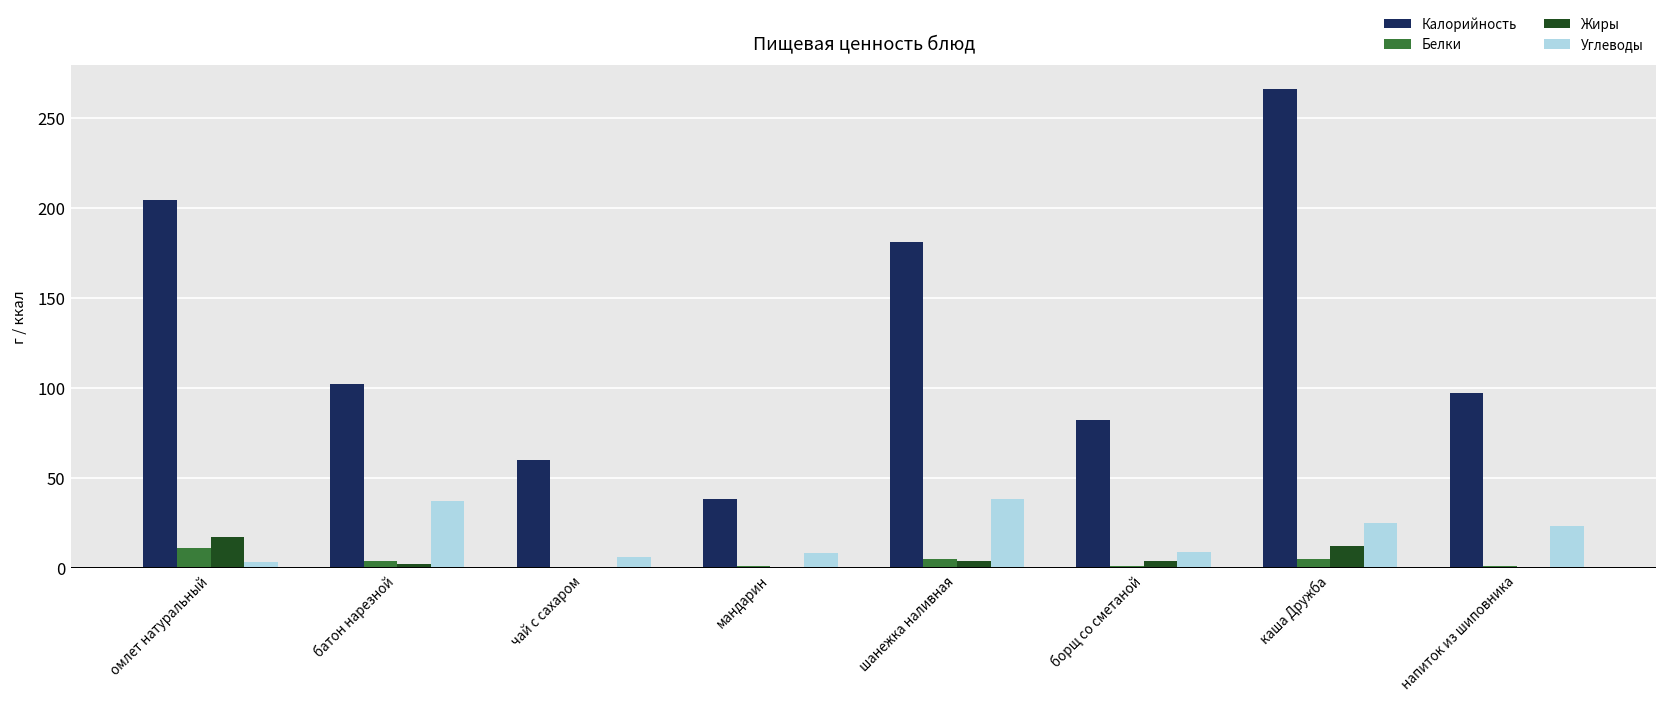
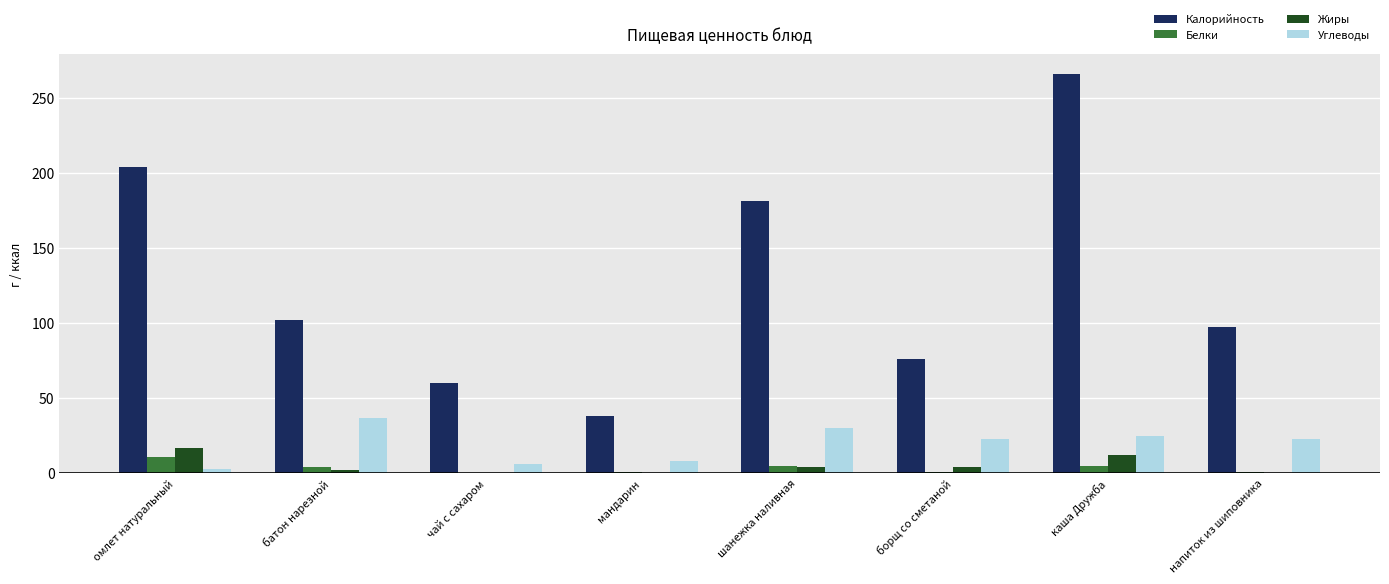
  {
    "Калорийность": {
      "омлет натуральный": 204,
      "батон нарезной": 102,
      "чай с сахаром": 60,
      "мандарин": 38,
      "шанежка наливная": 181,
-     "борщ со сметаной": 82,
+     "борщ со сметаной": 76,
      "каша Дружба": 266,
      "напиток из шиповника": 97
    },
    "Углеводы": {
      "омлет натуральный": 3,
      "батон нарезной": 37,
      "чай с сахаром": 6,
      "мандарин": 8,
-     "шанежка наливная": 38,
-     "борщ со сметаной": 9,
+     "шанежка наливная": 30,
+     "борщ со сметаной": 23,
      "каша Дружба": 25,
      "напиток из шиповника": 23
    }
  }
